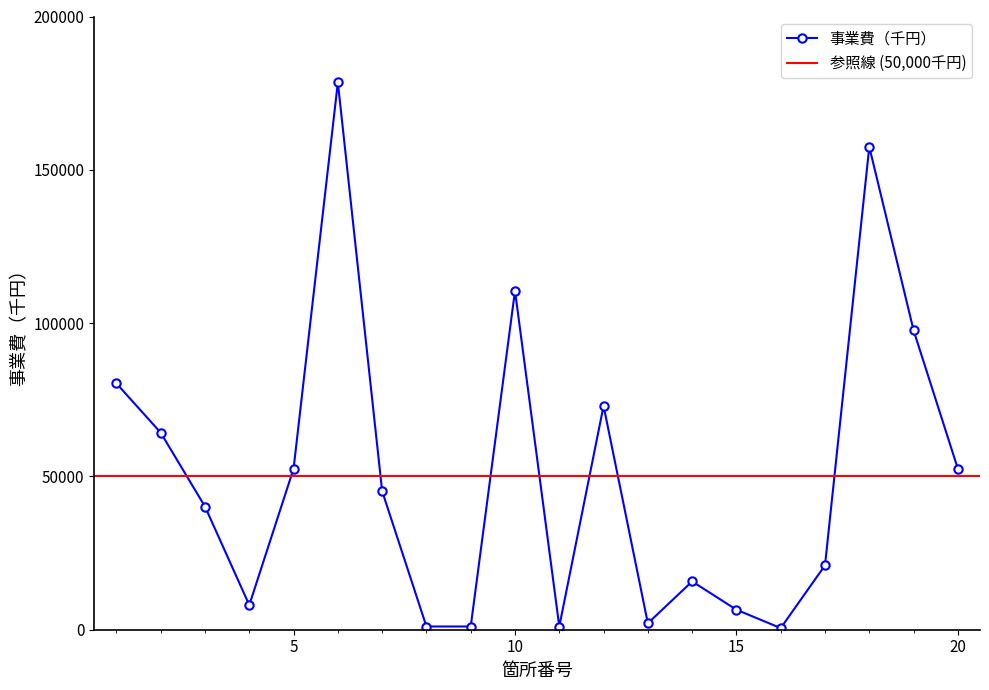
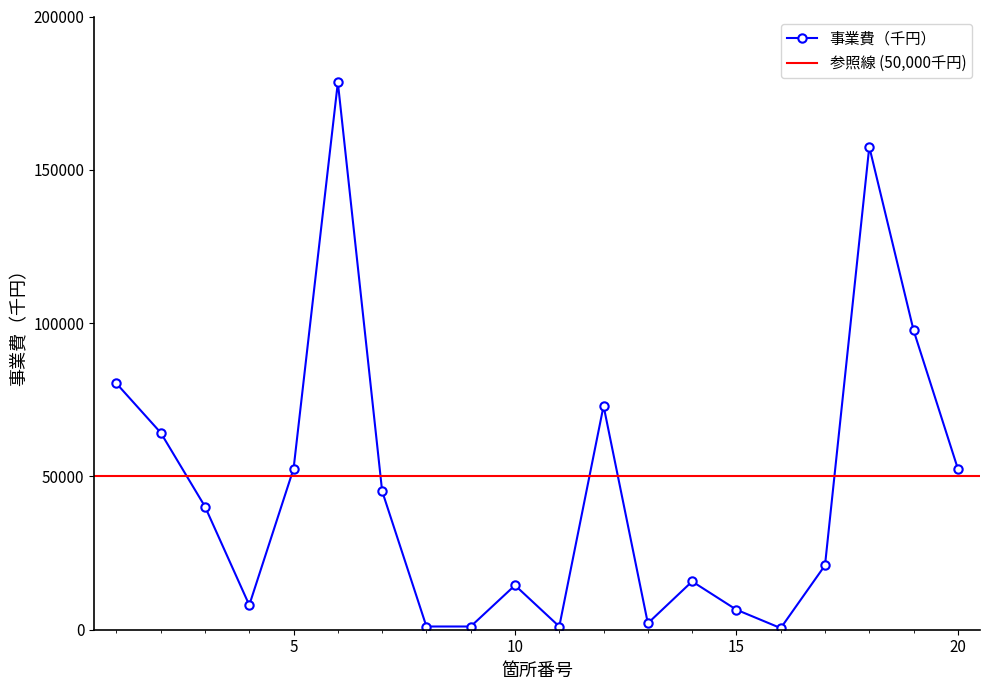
  {
    "5": 53000,
-   "10": 111000,
+   "10": 14000,
    "15": 7000,
    "20": 53000
  }
